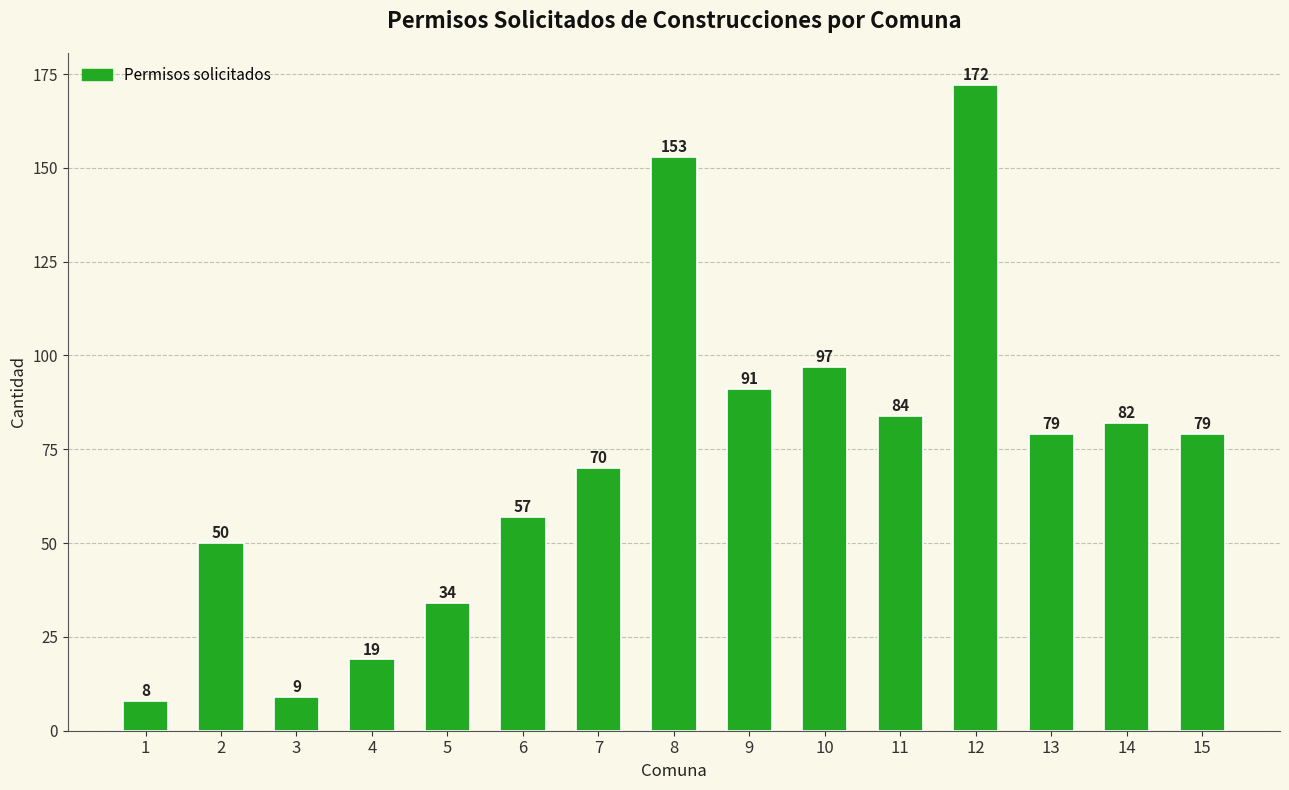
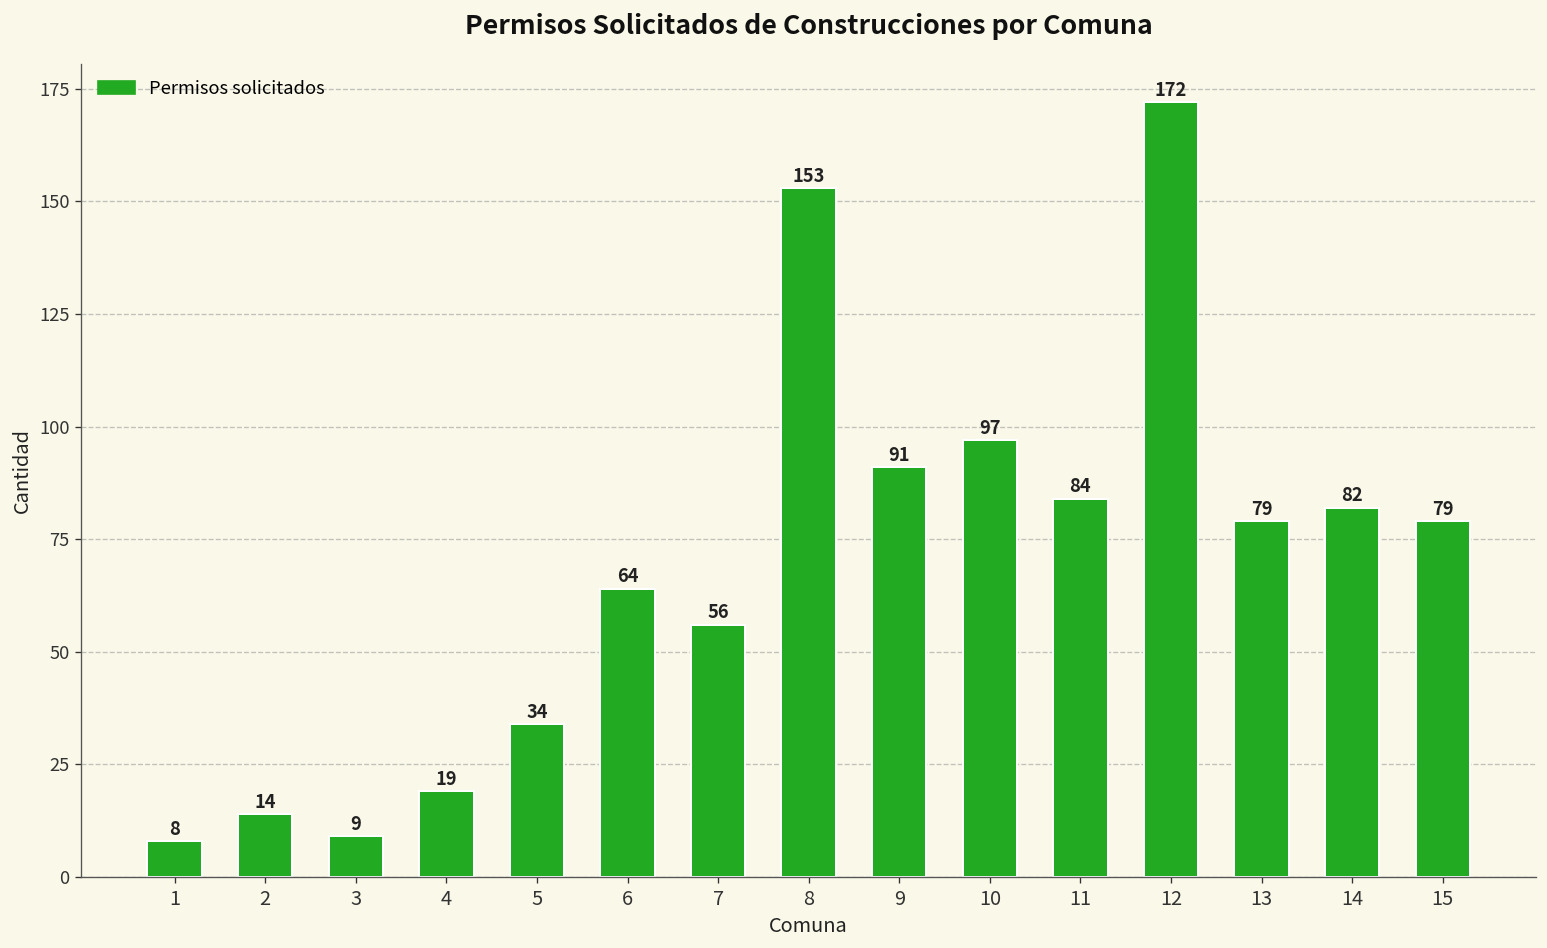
  {
    "1": 8,
-   "2": 50,
+   "2": 14,
    "3": 9,
    "4": 19,
    "5": 34,
-   "6": 57,
-   "7": 70,
+   "6": 64,
+   "7": 56,
    "8": 153,
    "9": 91,
    "10": 97,
    "11": 84,
    "12": 172,
    "13": 79,
    "14": 82,
    "15": 79
  }
